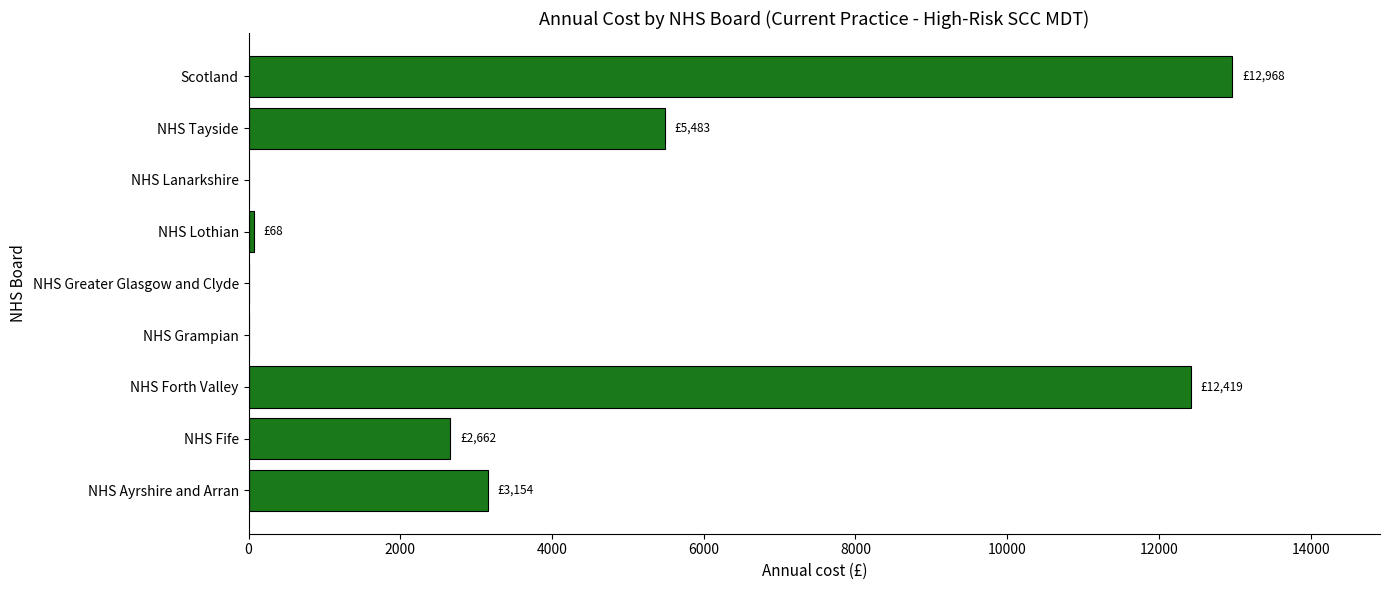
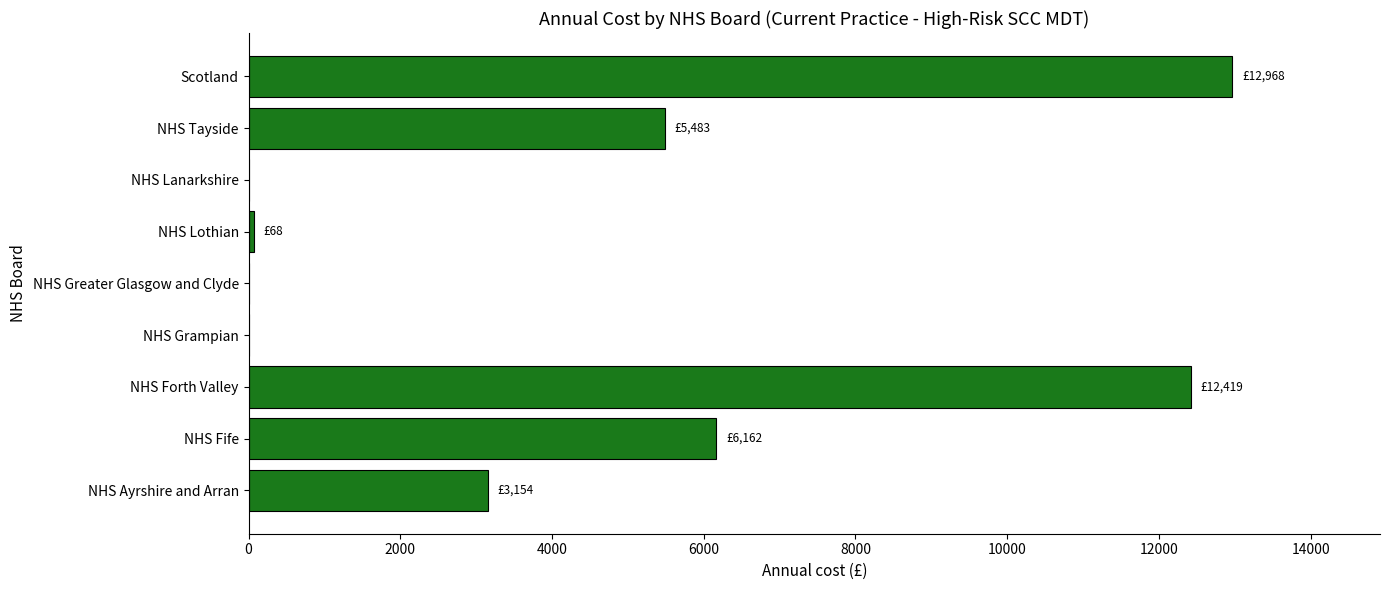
  {
    "Scotland": "£12,968",
    "NHS Tayside": "£5,483",
    "NHS Lothian": "£68",
    "NHS Forth Valley": "£12,419",
-   "NHS Fife": "£2,662",
+   "NHS Fife": "£6,162",
    "NHS Ayrshire and Arran": "£3,154"
  }
